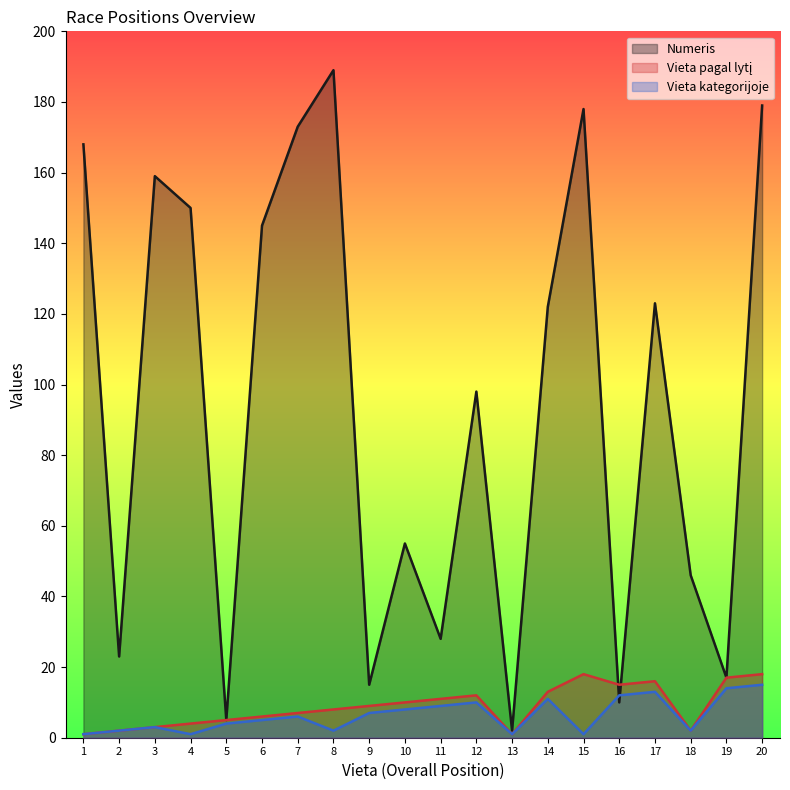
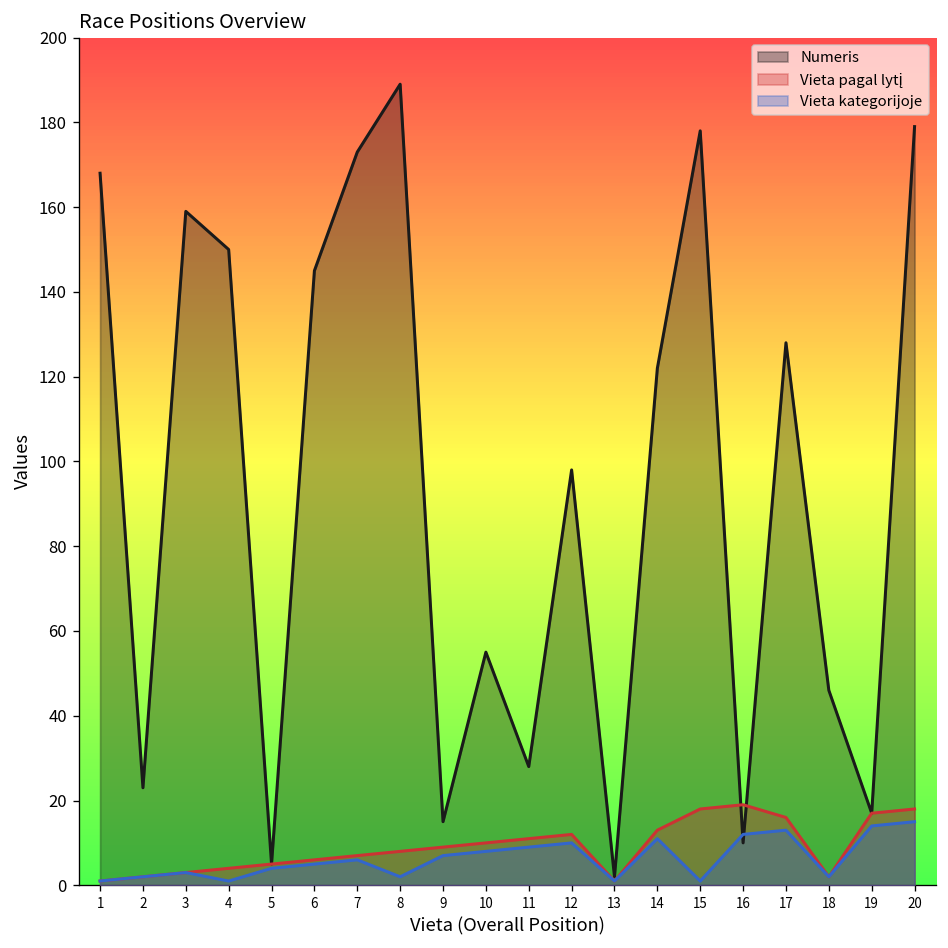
  {
    "Numeris": {
      "1": 168,
      "2": 23,
      "3": 159,
      "4": 150,
      "6": 145,
      "7": 173,
      "8": 189,
      "9": 15,
      "10": 55,
      "11": 28,
      "12": 98,
      "13": 2,
      "14": 122,
      "15": 178,
      "16": 10,
-     "17": 123,
+     "17": 128,
      "18": 46,
      "20": 179
    },
    "Vieta pagal lytį": {
      "4": 4,
      "6": 6,
      "7": 7,
      "8": 8,
      "9": 9,
      "10": 10,
      "11": 11,
      "12": 12,
      "14": 13,
      "15": 18,
-     "16": 15,
+     "16": 19,
      "17": 16,
      "20": 18
    },
    "Vieta kategorijoje": {
      "4": 1,
      "5": 4,
      "6": 5,
      "7": 6,
      "8": 2,
      "9": 7,
      "10": 8,
      "11": 9,
      "12": 10,
      "14": 11,
      "15": 1,
      "16": 12,
      "17": 13,
      "19": 14,
      "20": 15
    }
  }
